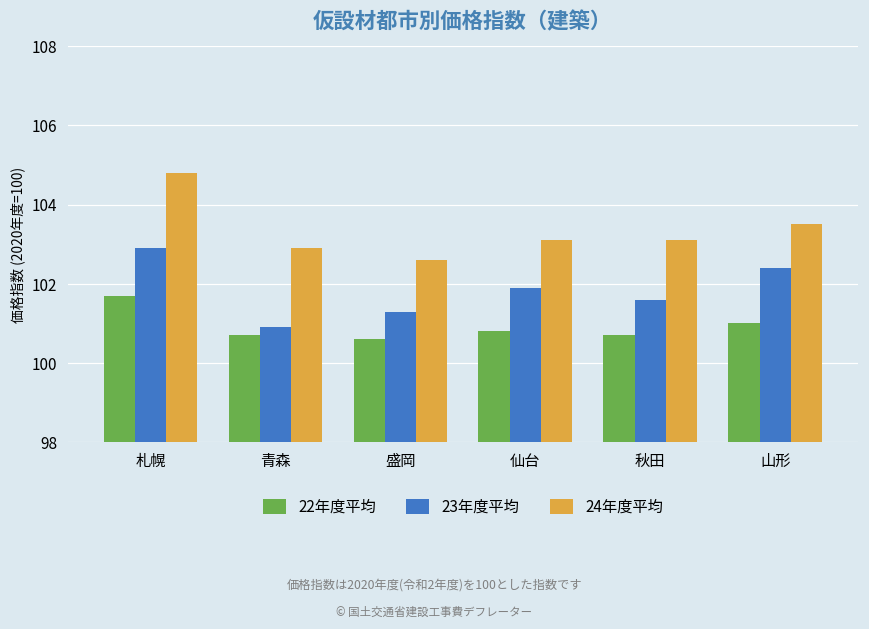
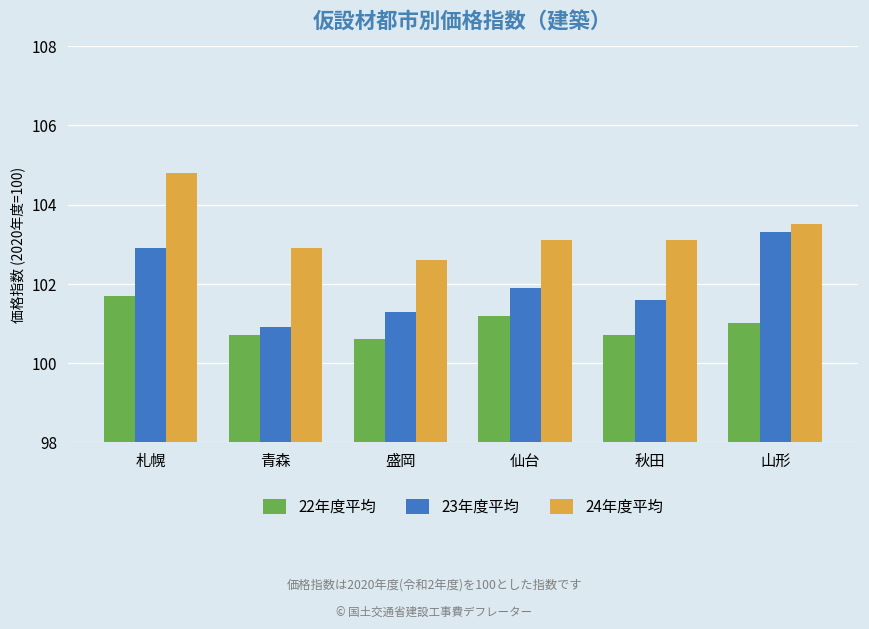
  {
    "22年度平均": {
      "札幌": 101.7,
      "青森": 100.7,
      "盛岡": 100.6,
-     "仙台": 100.8,
+     "仙台": 101.2,
      "秋田": 100.7,
      "山形": 101.0
    },
    "23年度平均": {
      "札幌": 102.9,
      "青森": 100.9,
      "盛岡": 101.3,
      "仙台": 101.9,
      "秋田": 101.6,
-     "山形": 102.4
+     "山形": 103.3
    },
    "24年度平均": {
      "札幌": 104.8,
      "青森": 102.9,
      "盛岡": 102.6,
      "仙台": 103.1,
      "秋田": 103.1,
      "山形": 103.5
    }
  }
